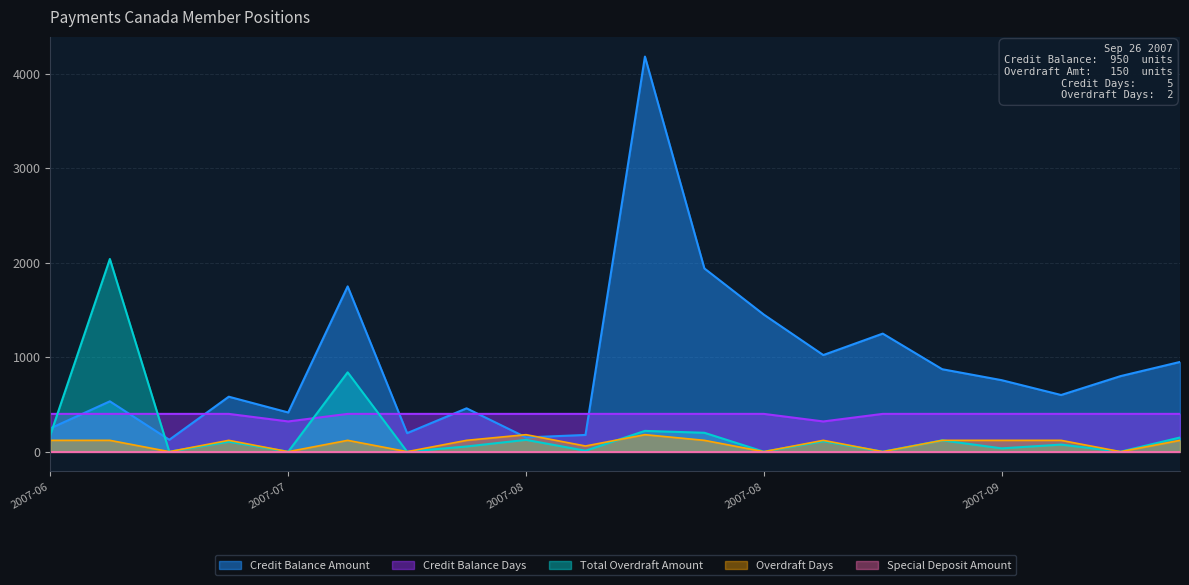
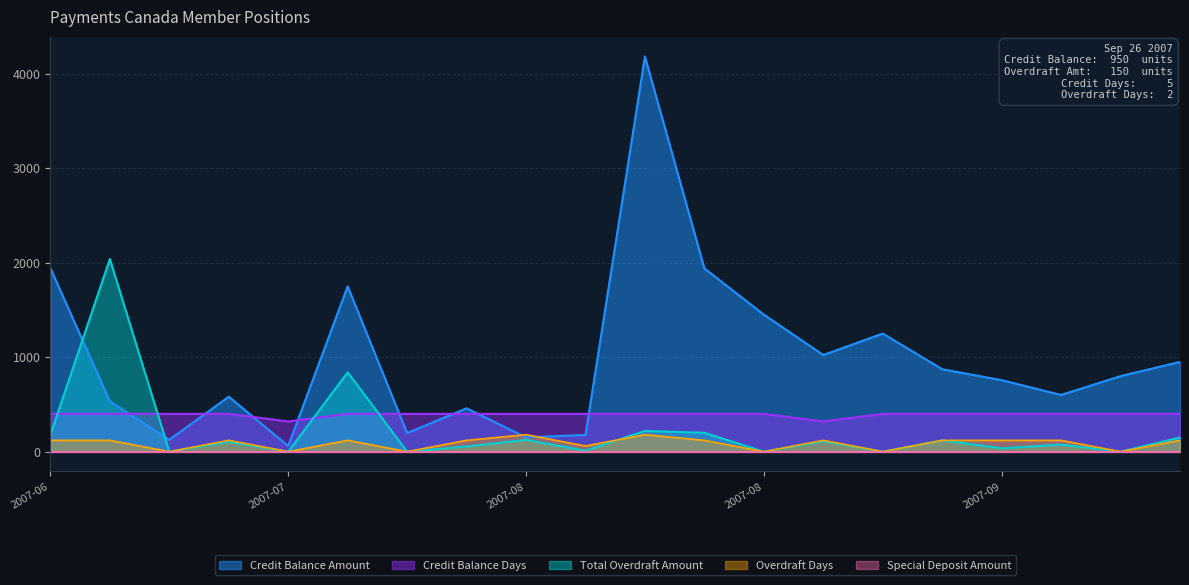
  {
    "Credit Balance Amount": {
-     "2007-06": 200,
-     "2007-07": 400,
+     "2007-06": 1900,
+     "2007-07": 100,
      "2007-09": 800
    },
    "Credit Balance Days": {
      "2007-06": 400,
      "2007-07": 300,
      "2007-09": 400
    },
    "Total Overdraft Amount": {
      "2007-06": 200,
      "2007-09": 0
    },
    "Overdraft Days": {
      "2007-06": 100,
      "2007-09": 100
    },
    "Special Deposit Amount": {
      "2007-06": 0,
      "2007-09": 0
    }
  }
